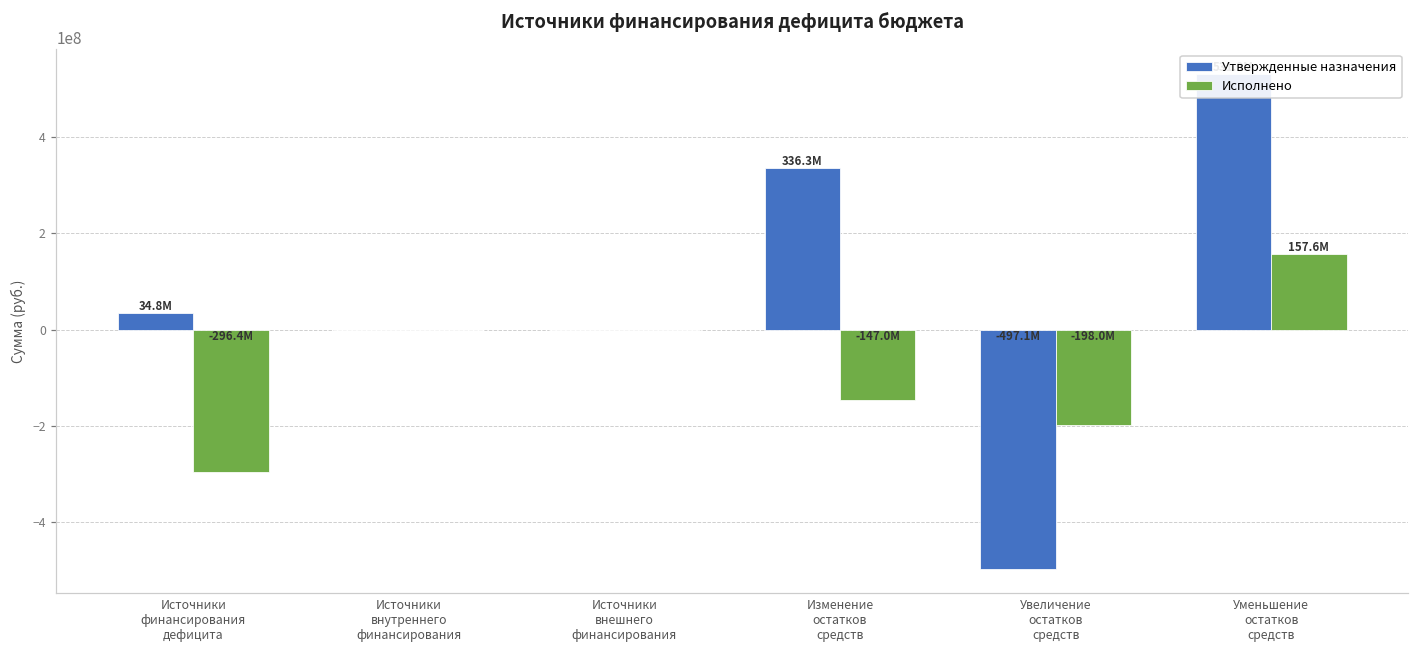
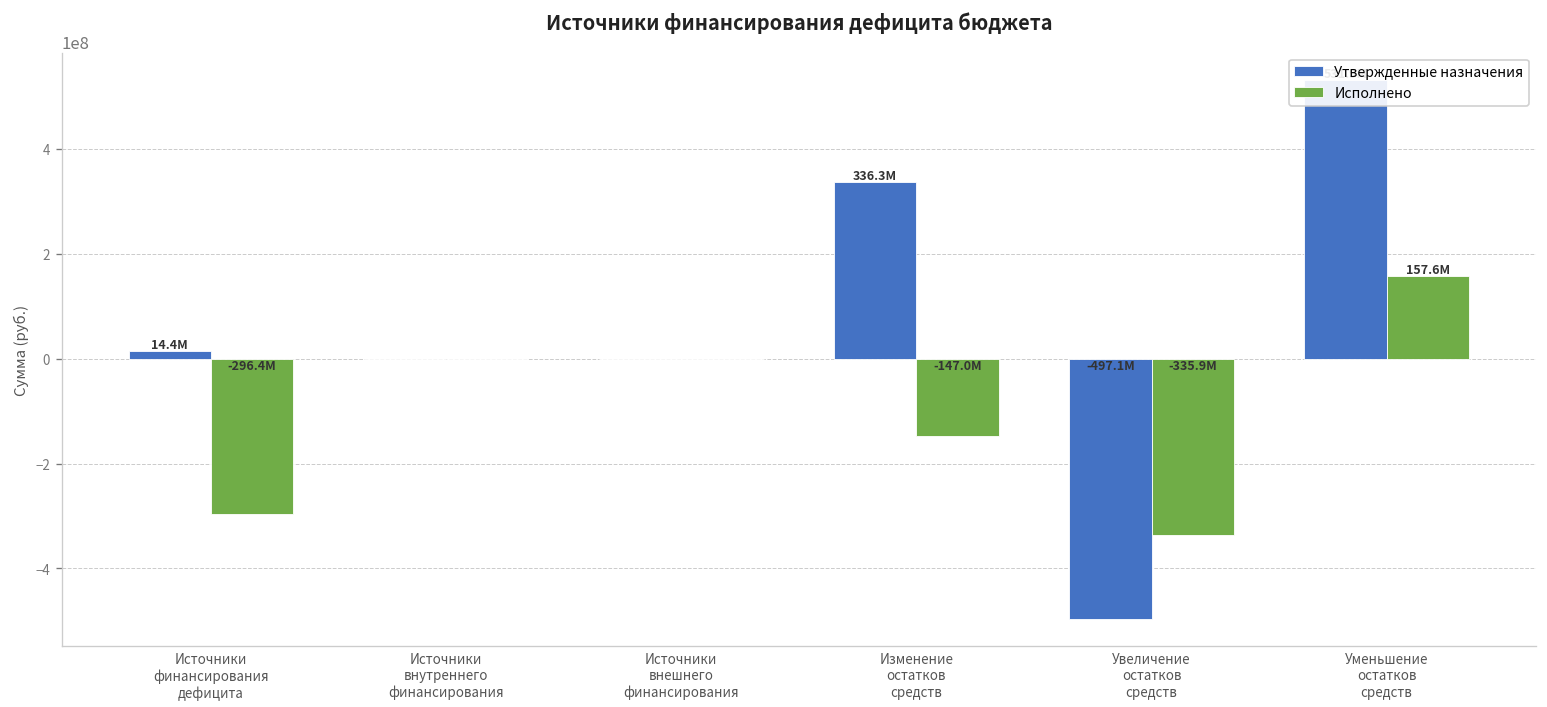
  {
    "Утвержденные назначения": {
-     "Источники финансирования дефицита": "34.8M",
+     "Источники финансирования дефицита": "14.4M",
      "Изменение остатков средств": "336.3M",
      "Увеличение остатков средств": "-497.1M"
    },
    "Исполнено": {
      "Источники финансирования дефицита": "-296.4M",
      "Изменение остатков средств": "-147.0M",
-     "Увеличение остатков средств": "-198.0M",
+     "Увеличение остатков средств": "-335.9M",
      "Уменьшение остатков средств": "157.6M"
    }
  }
